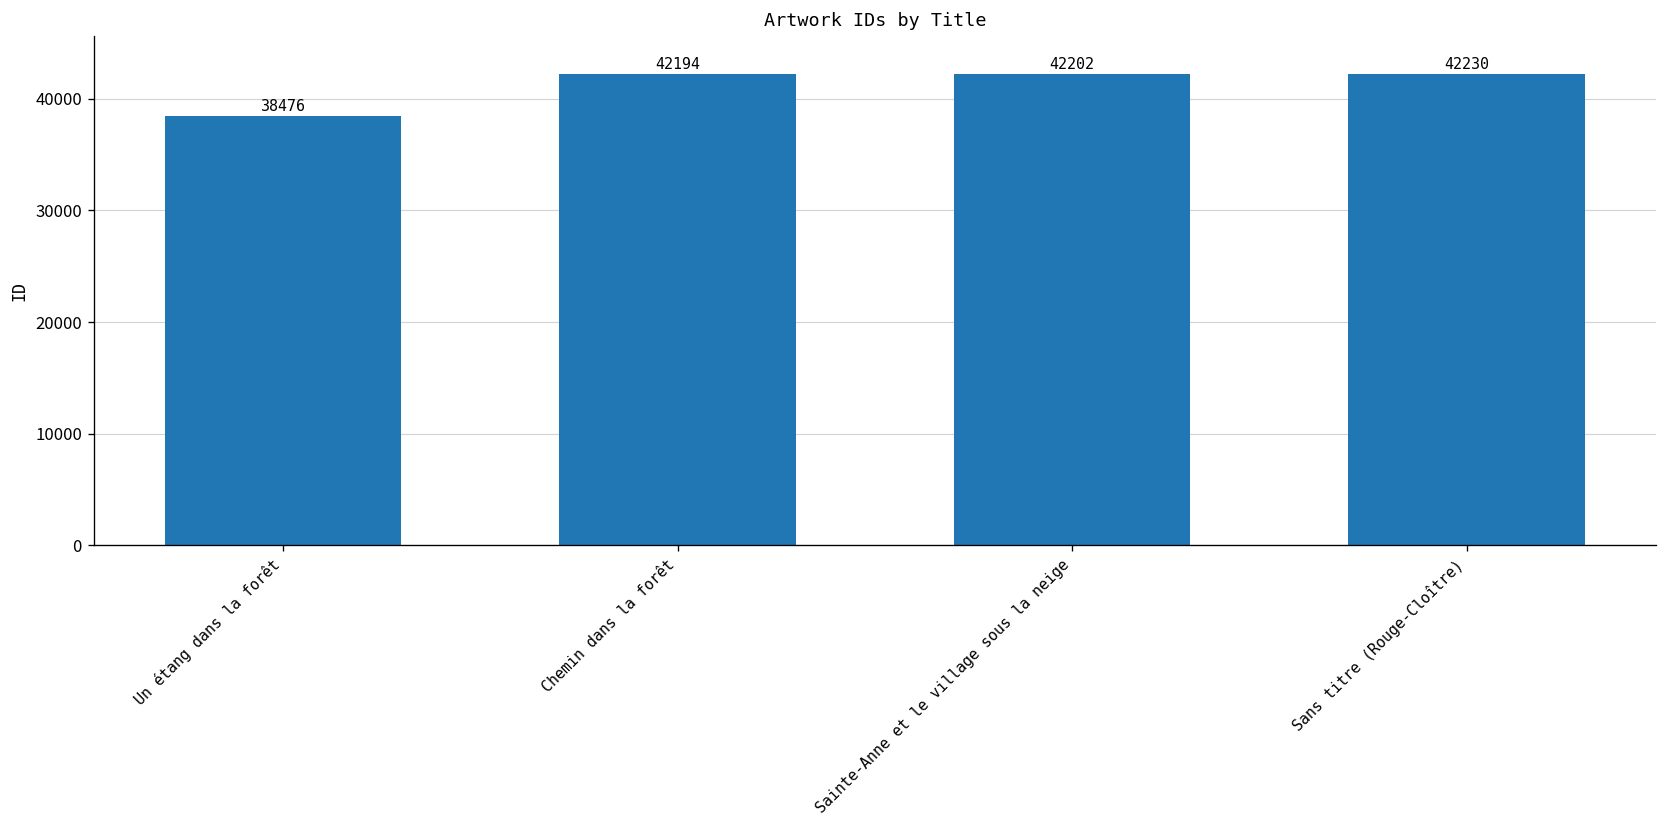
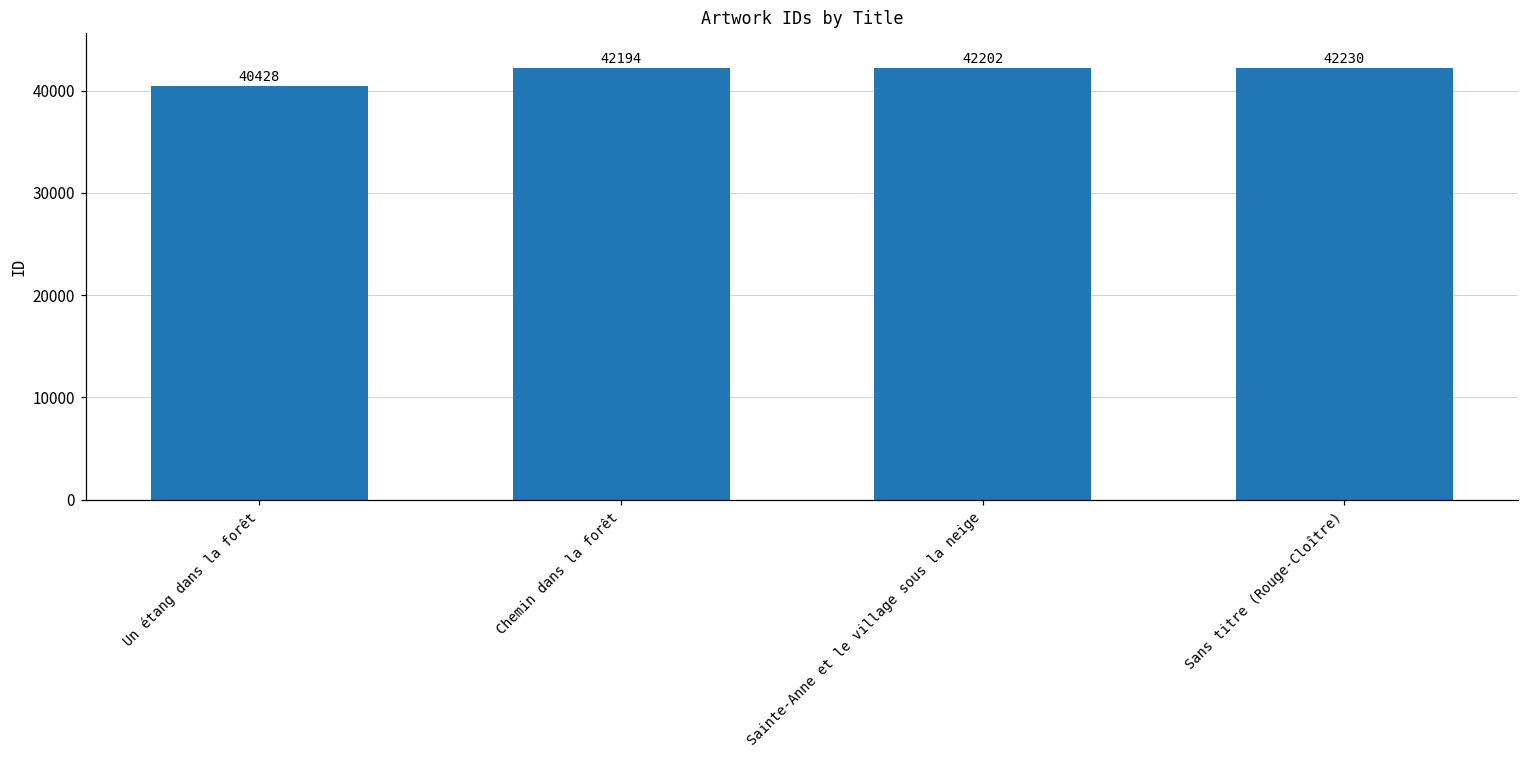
  {
-   "Un étang dans la forêt": 38476,
+   "Un étang dans la forêt": 40428,
    "Chemin dans la forêt": 42194,
    "Sainte-Anne et le village sous la neige": 42202,
    "Sans titre (Rouge-Cloître)": 42230
  }
